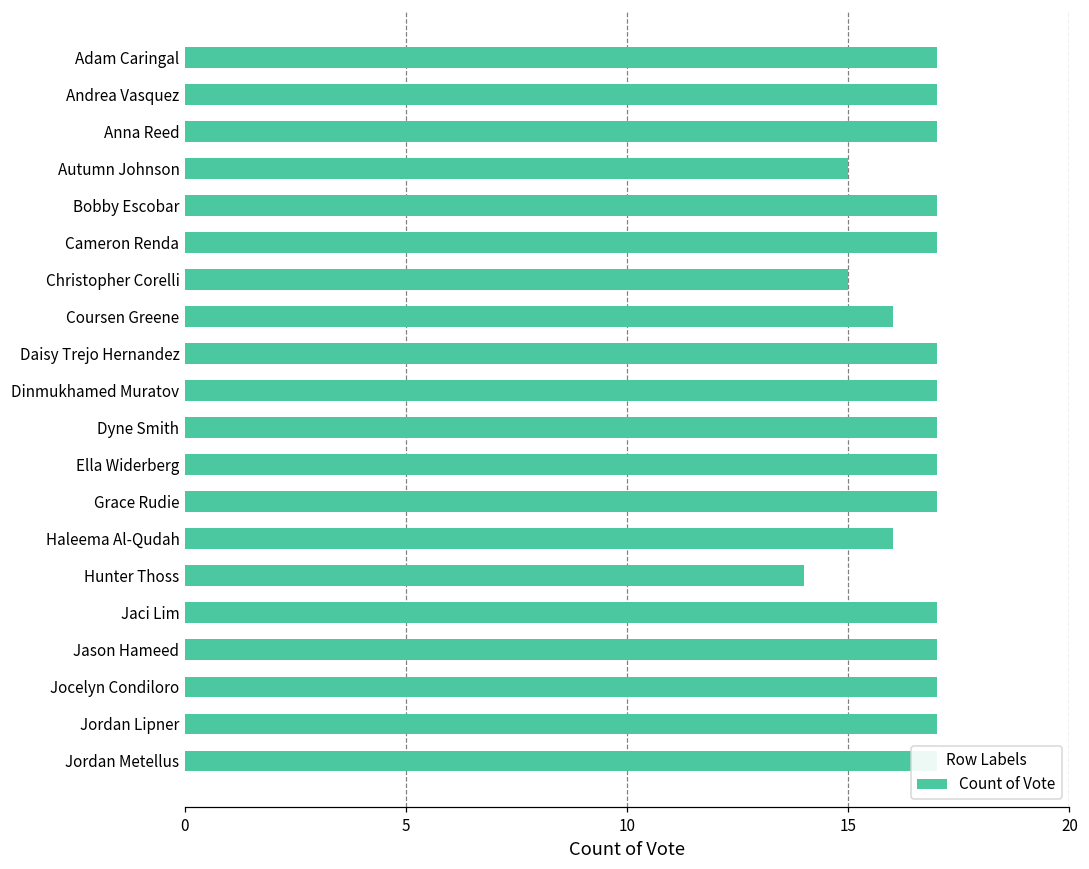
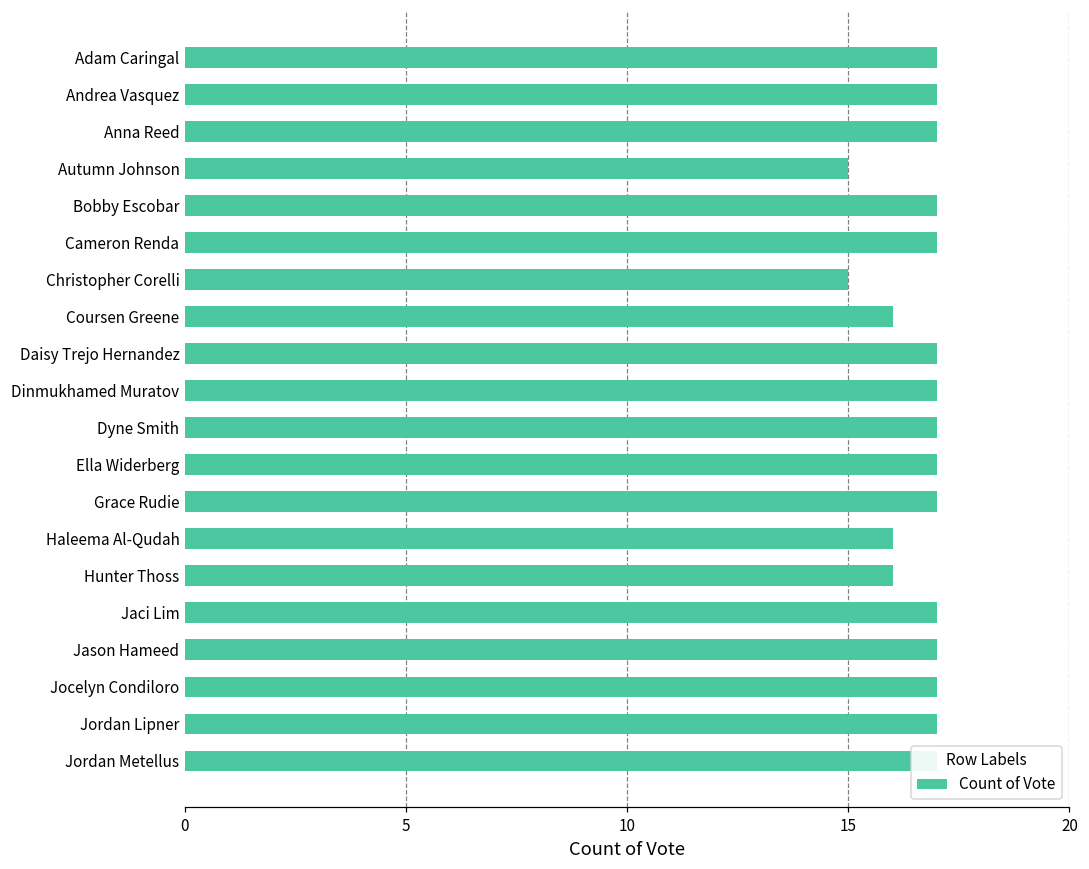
  {
    "Adam Caringal": 17,
    "Andrea Vasquez": 17,
    "Anna Reed": 17,
    "Autumn Johnson": 15,
    "Bobby Escobar": 17,
    "Cameron Renda": 17,
    "Christopher Corelli": 15,
    "Coursen Greene": 16,
    "Daisy Trejo Hernandez": 17,
    "Dinmukhamed Muratov": 17,
    "Dyne Smith": 17,
    "Ella Widerberg": 17,
    "Grace Rudie": 17,
    "Haleema Al-Qudah": 16,
-   "Hunter Thoss": 14,
+   "Hunter Thoss": 16,
    "Jaci Lim": 17,
    "Jason Hameed": 17,
    "Jocelyn Condiloro": 17,
    "Jordan Lipner": 17
  }
